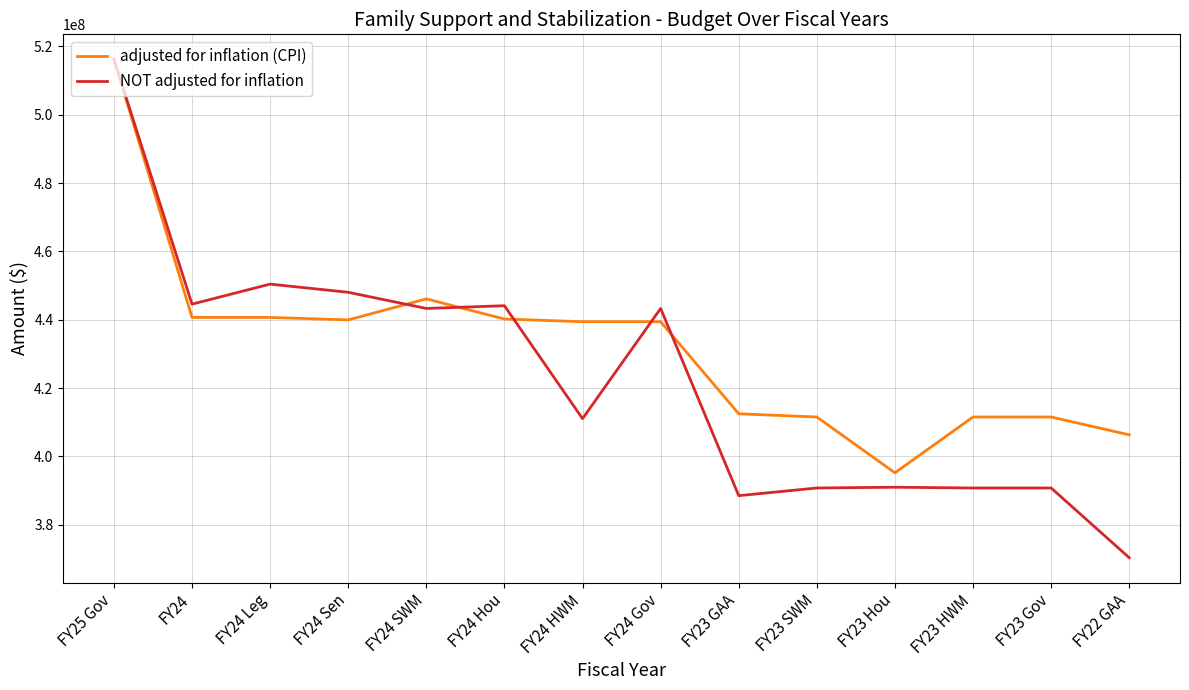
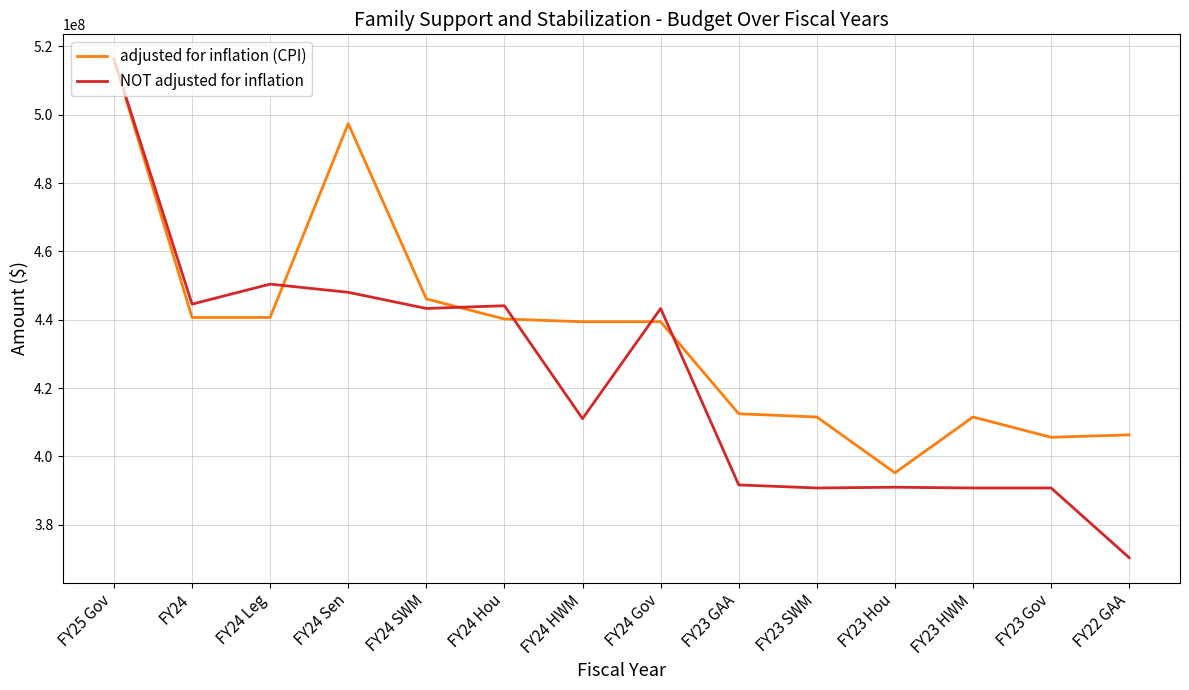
  {
    "adjusted for inflation (CPI)": {
      "FY24": 441000000,
      "FY24 Leg": 441000000,
-     "FY24 Sen": 440000000,
+     "FY24 Sen": 497000000,
      "FY24 SWM": 446000000,
      "FY24 Hou": 440000000,
      "FY24 HWM": 439000000,
      "FY24 Gov": 439000000,
      "FY23 GAA": 412000000,
      "FY23 SWM": 412000000,
      "FY23 Hou": 395000000,
      "FY23 HWM": 412000000,
-     "FY23 Gov": 412000000,
+     "FY23 Gov": 406000000,
      "FY22 GAA": 406000000
    },
    "NOT adjusted for inflation": {
      "FY24": 445000000,
      "FY24 Leg": 450000000,
      "FY24 Sen": 448000000,
      "FY24 SWM": 443000000,
      "FY24 Hou": 444000000,
      "FY24 HWM": 411000000,
      "FY24 Gov": 443000000,
-     "FY23 GAA": 388000000,
+     "FY23 GAA": 392000000,
      "FY23 SWM": 391000000,
      "FY23 Hou": 391000000,
      "FY23 HWM": 391000000,
      "FY23 Gov": 391000000,
      "FY22 GAA": 370000000
    }
  }
